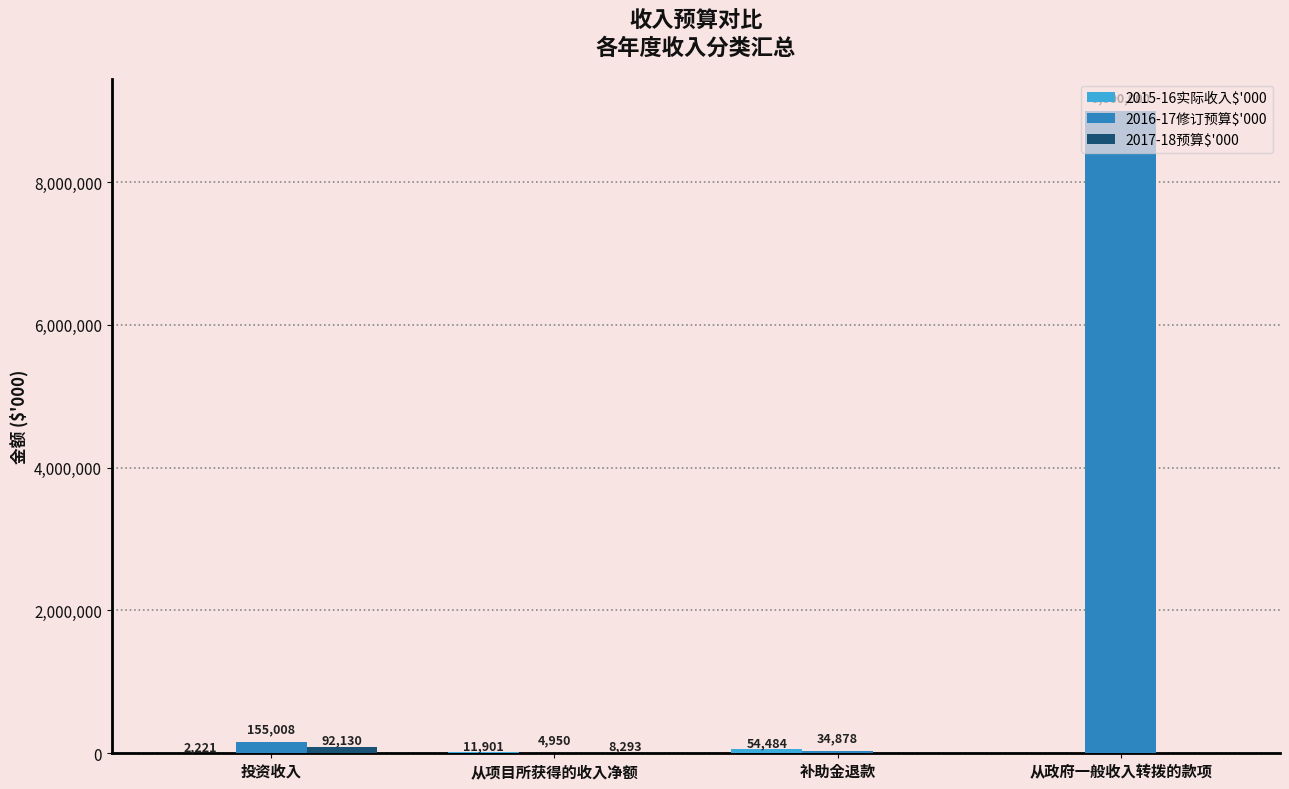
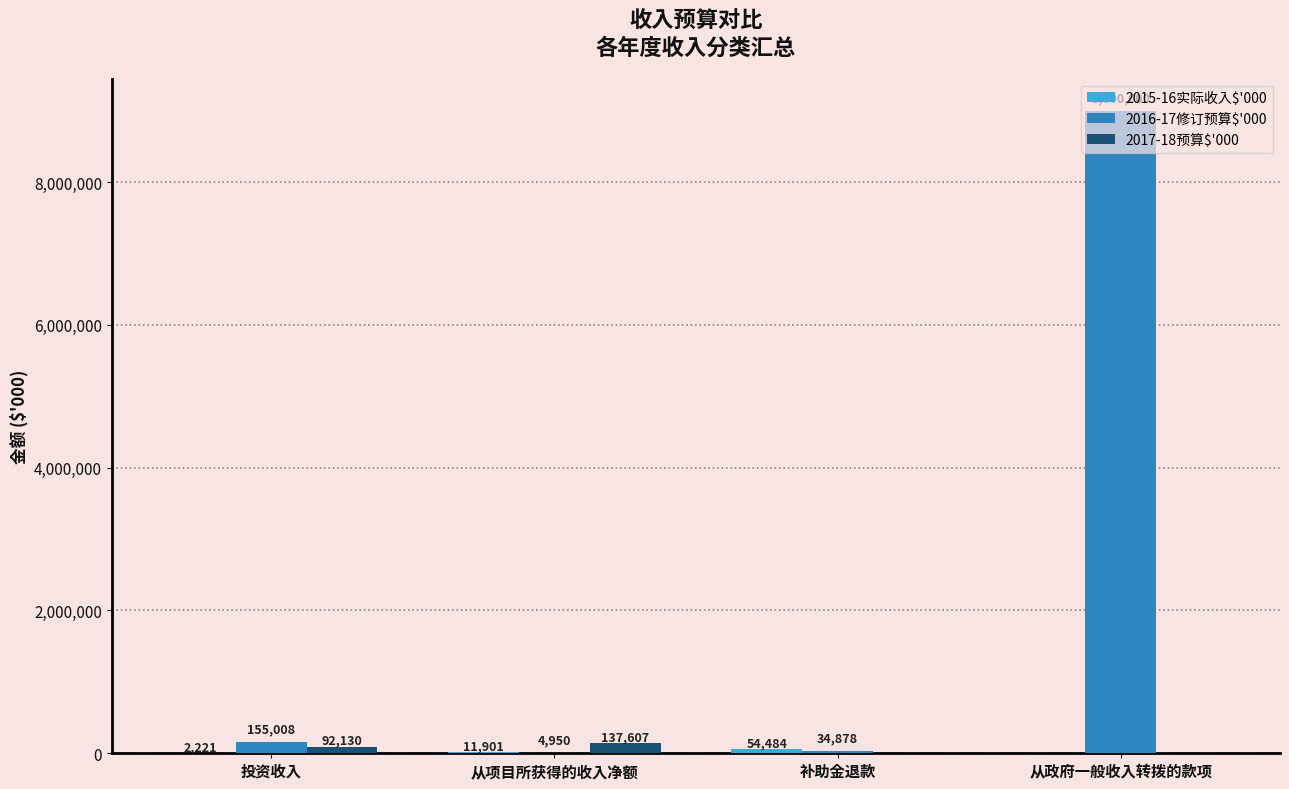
  {
    "2017-18预算$'000": {
      "投资收入": "92,130",
-     "从项目所获得的收入净额": "8,293"
+     "从项目所获得的收入净额": "137,607"
    }
  }
